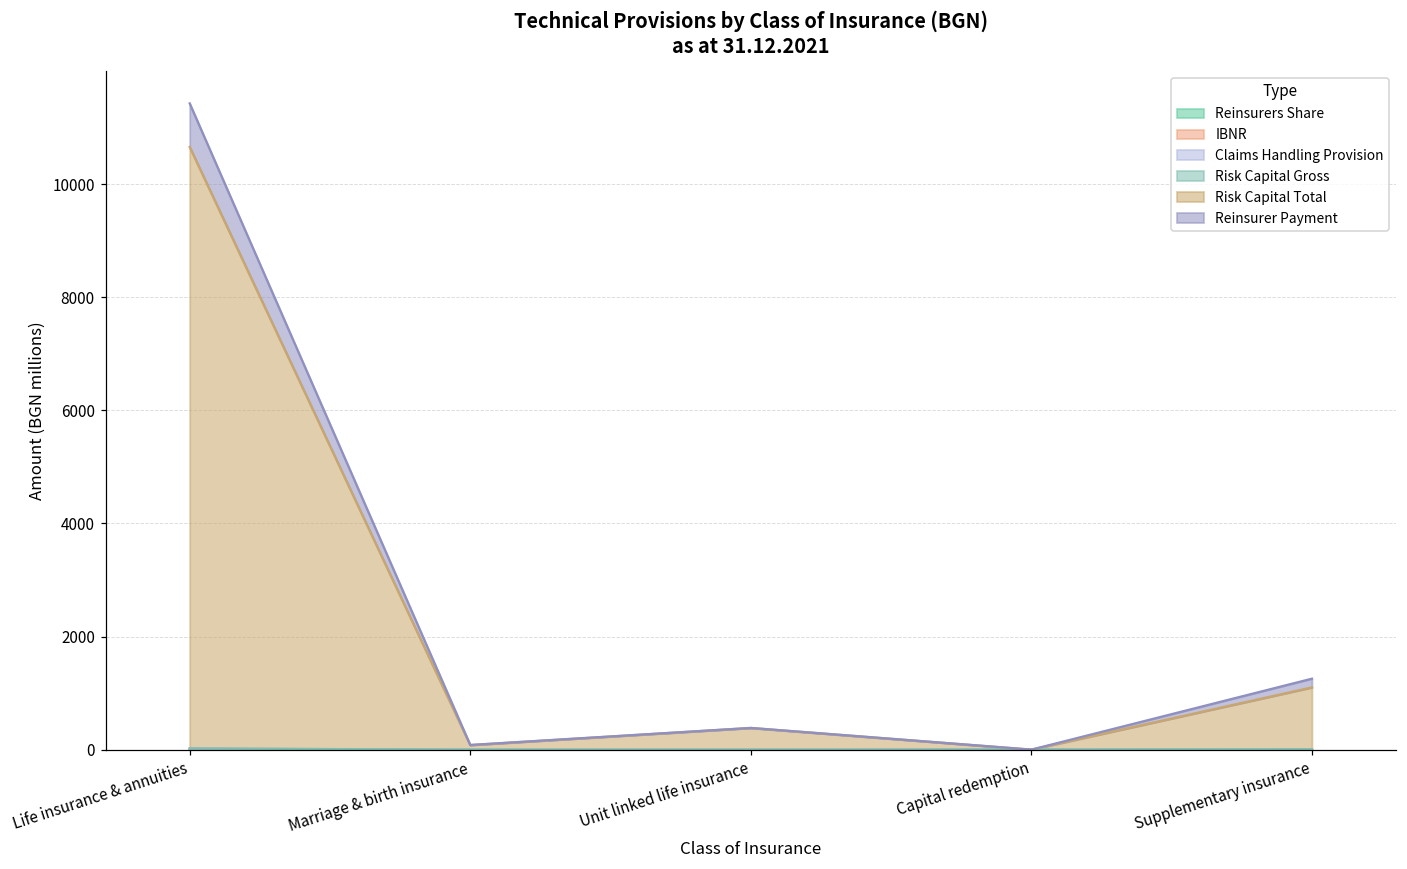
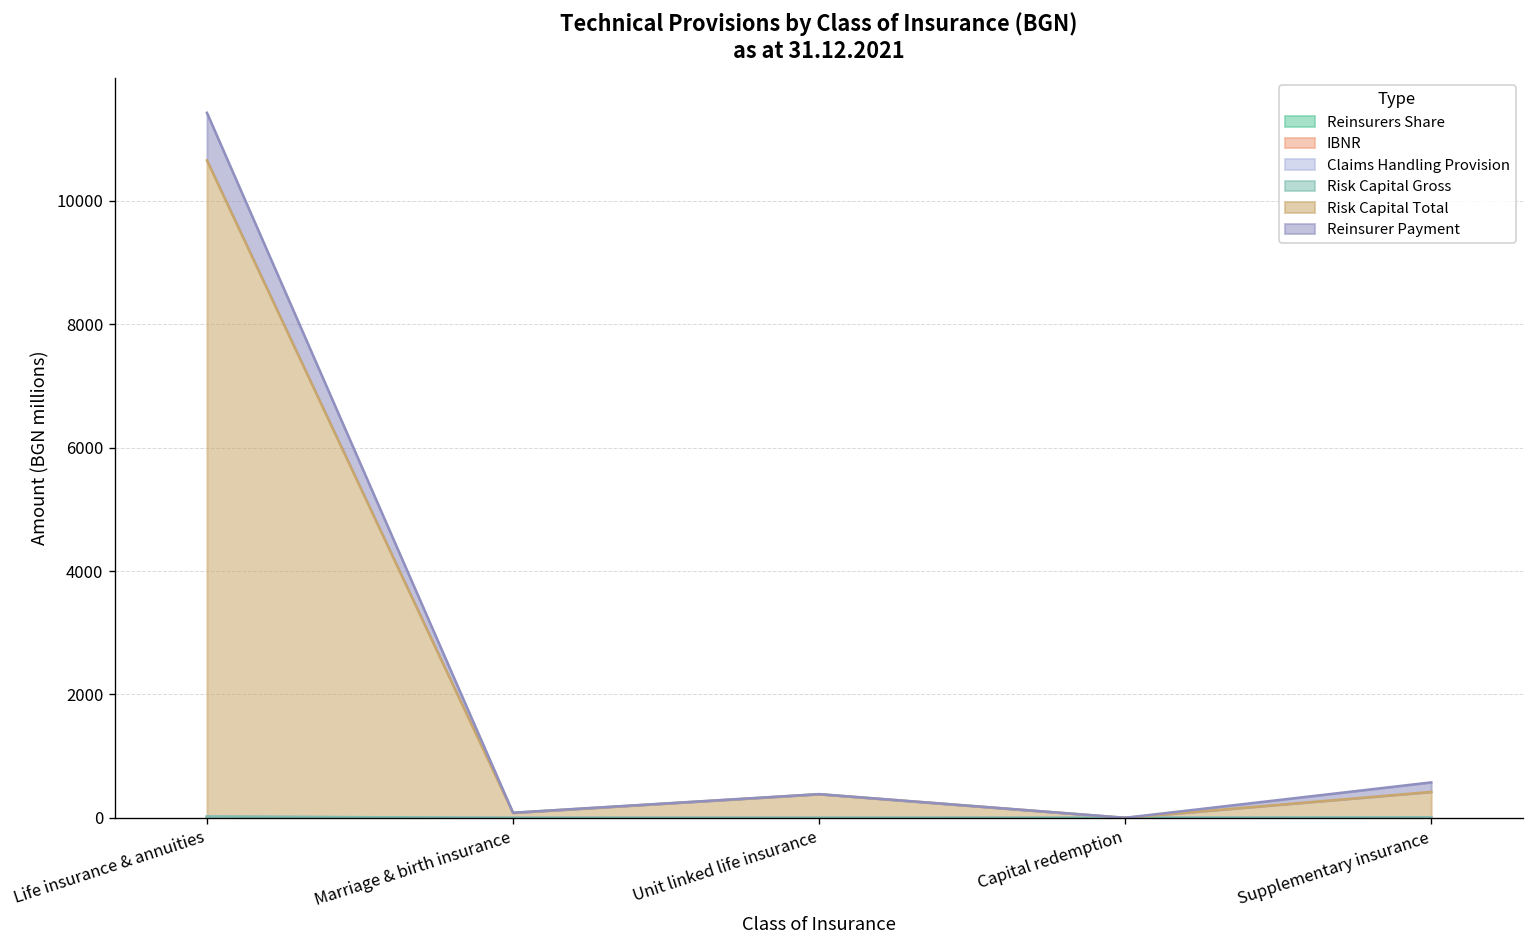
  {
    "Risk Capital Total": {
      "Life insurance & annuities": 10600,
-     "Supplementary insurance": 1100
+     "Supplementary insurance": 400
    }
  }
